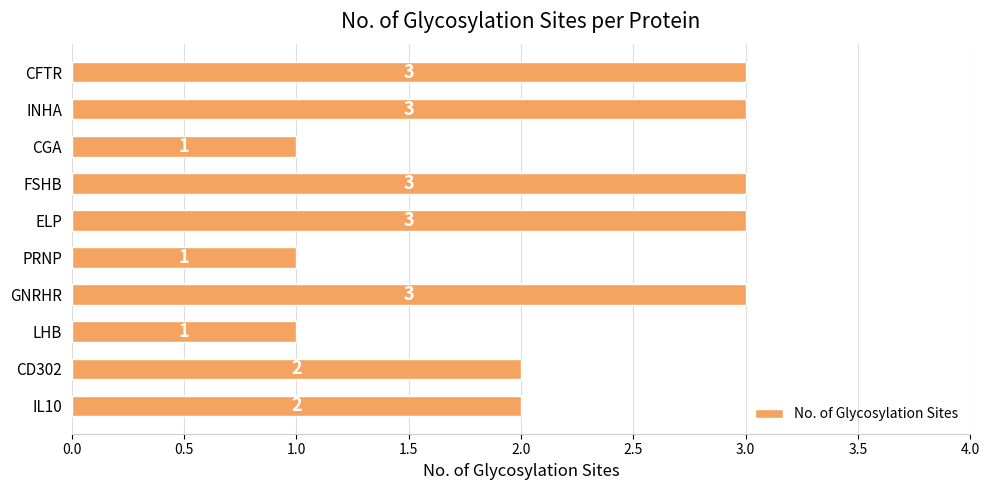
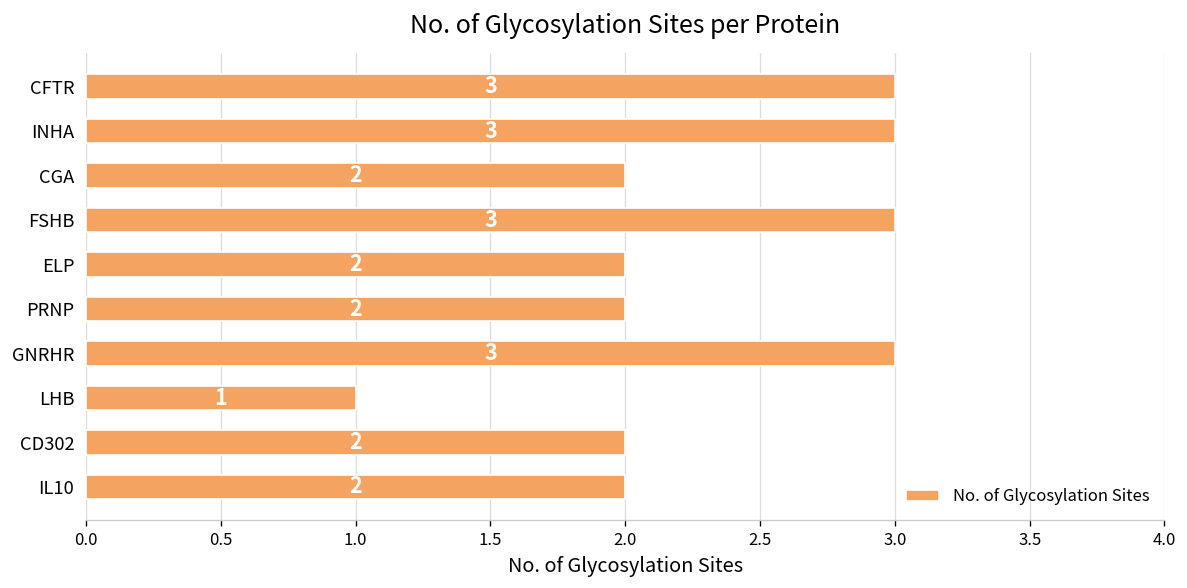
  {
    "CFTR": 3,
    "INHA": 3,
-   "CGA": 1,
+   "CGA": 2,
    "FSHB": 3,
-   "ELP": 3,
-   "PRNP": 1,
+   "ELP": 2,
+   "PRNP": 2,
    "GNRHR": 3,
    "LHB": 1,
    "CD302": 2,
    "IL10": 2
  }
